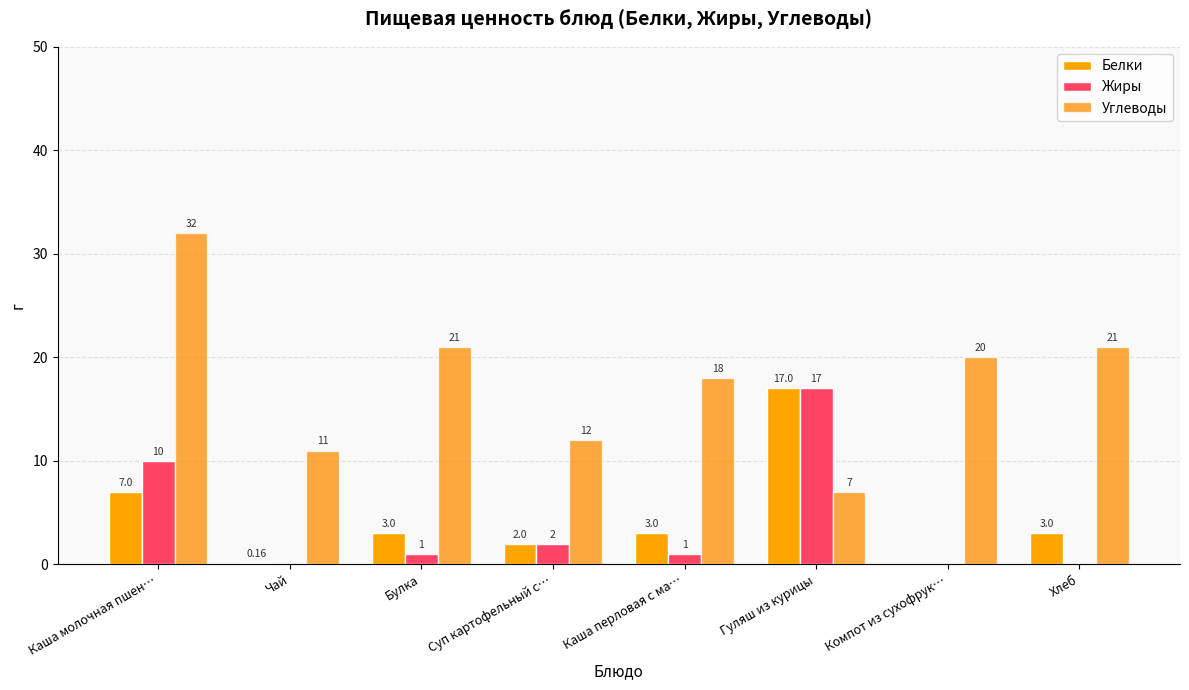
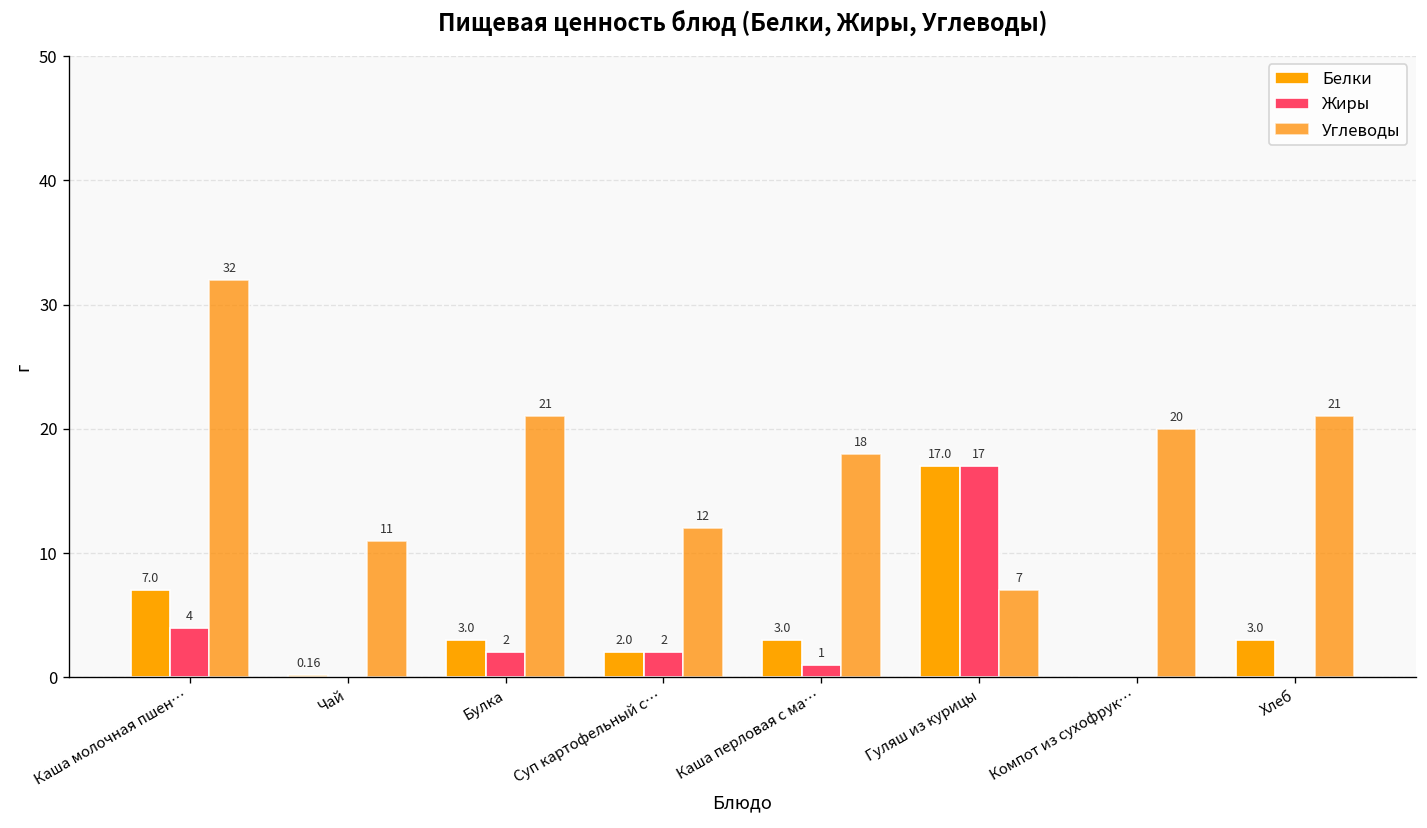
  {
    "Жиры": {
-     "Каша молочная пшен…": 10,
-     "Булка": 1,
+     "Каша молочная пшен…": 4,
+     "Булка": 2,
      "Суп картофельный с…": 2,
      "Каша перловая с ма…": 1,
      "Гуляш из курицы": 17
    }
  }
